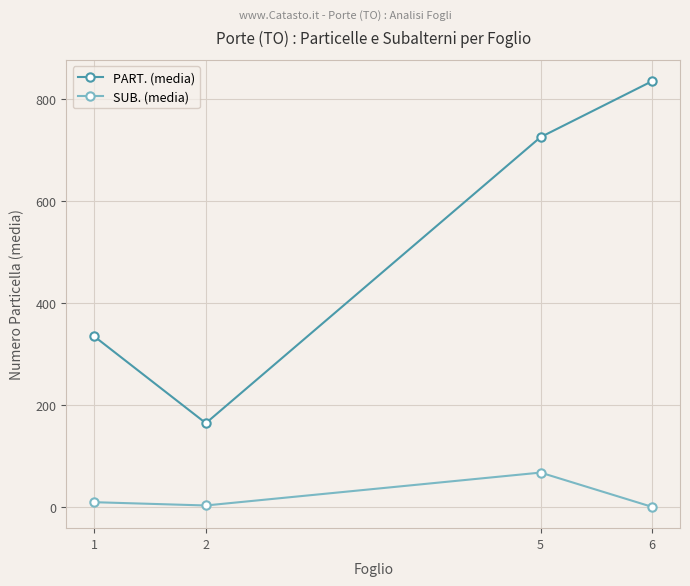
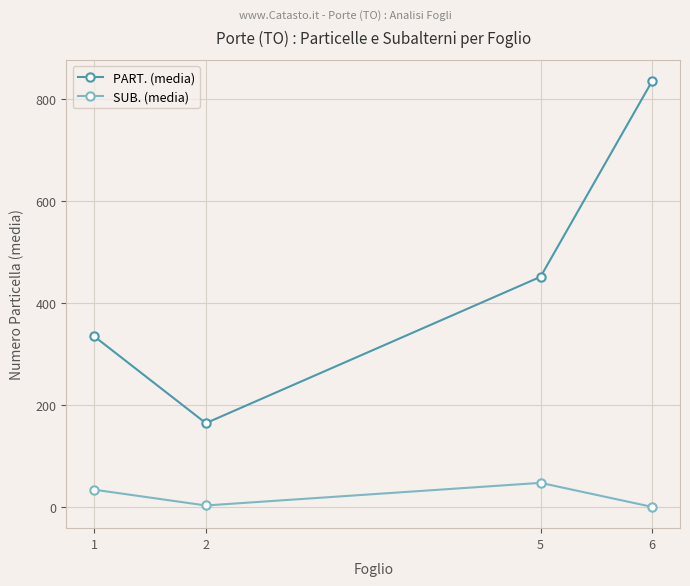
  {
    "PART. (media)": {
      "1": 330,
      "2": 160,
-     "5": 720,
+     "5": 450,
      "6": 830
    },
    "SUB. (media)": {
-     "1": 10,
+     "1": 30,
      "2": 0,
-     "5": 70,
+     "5": 50,
      "6": 0
    }
  }
